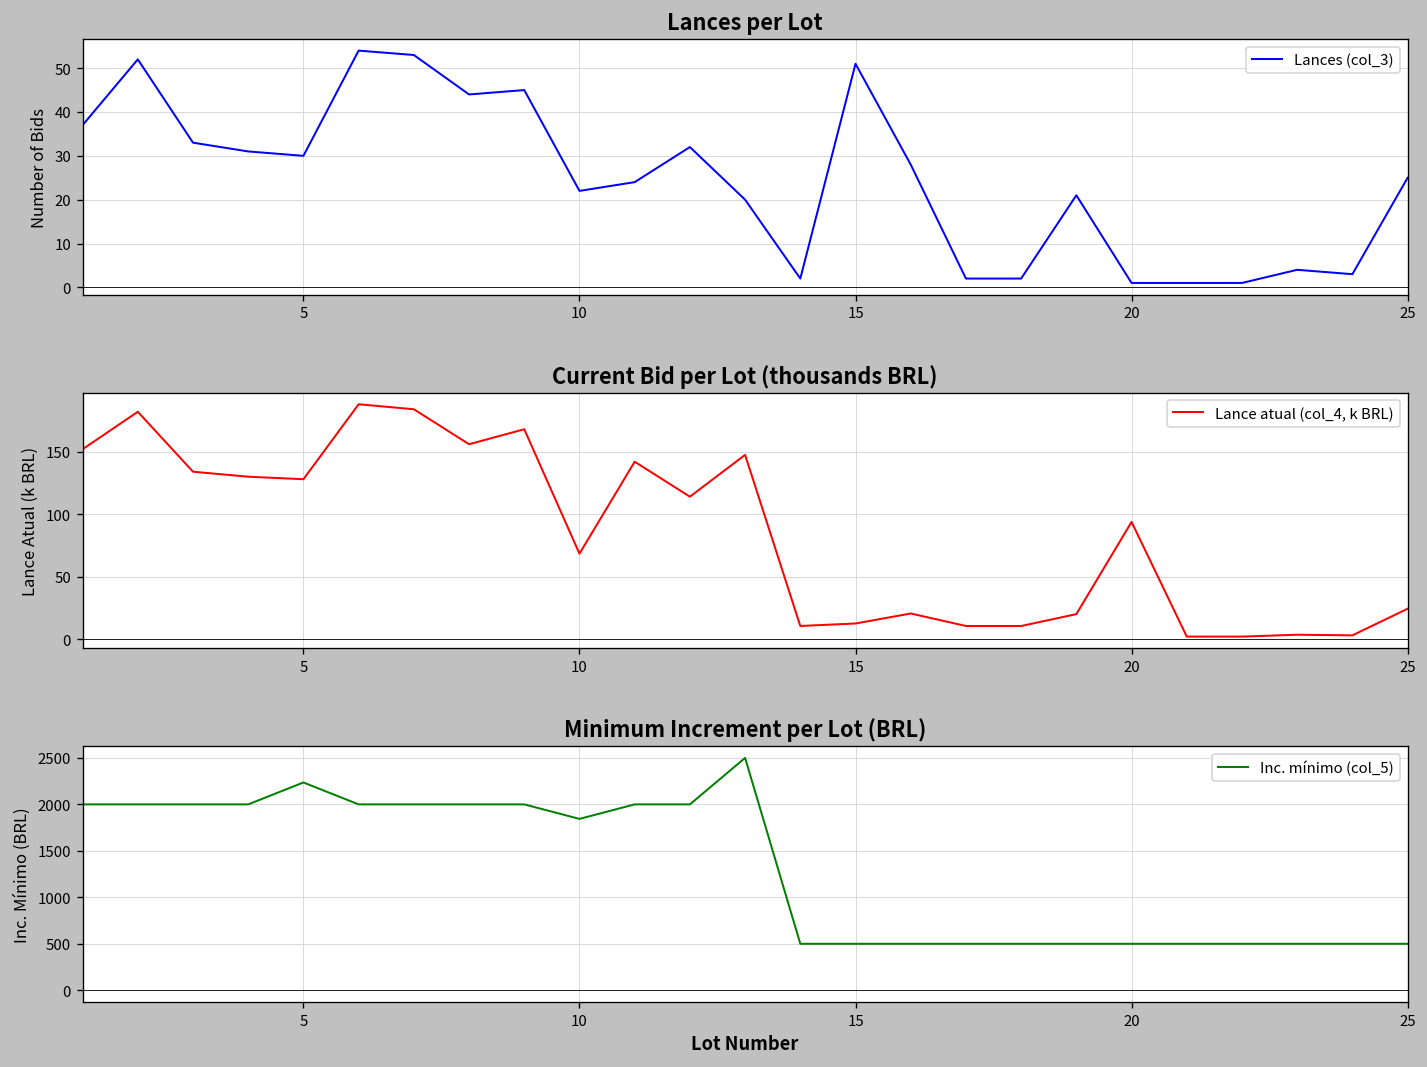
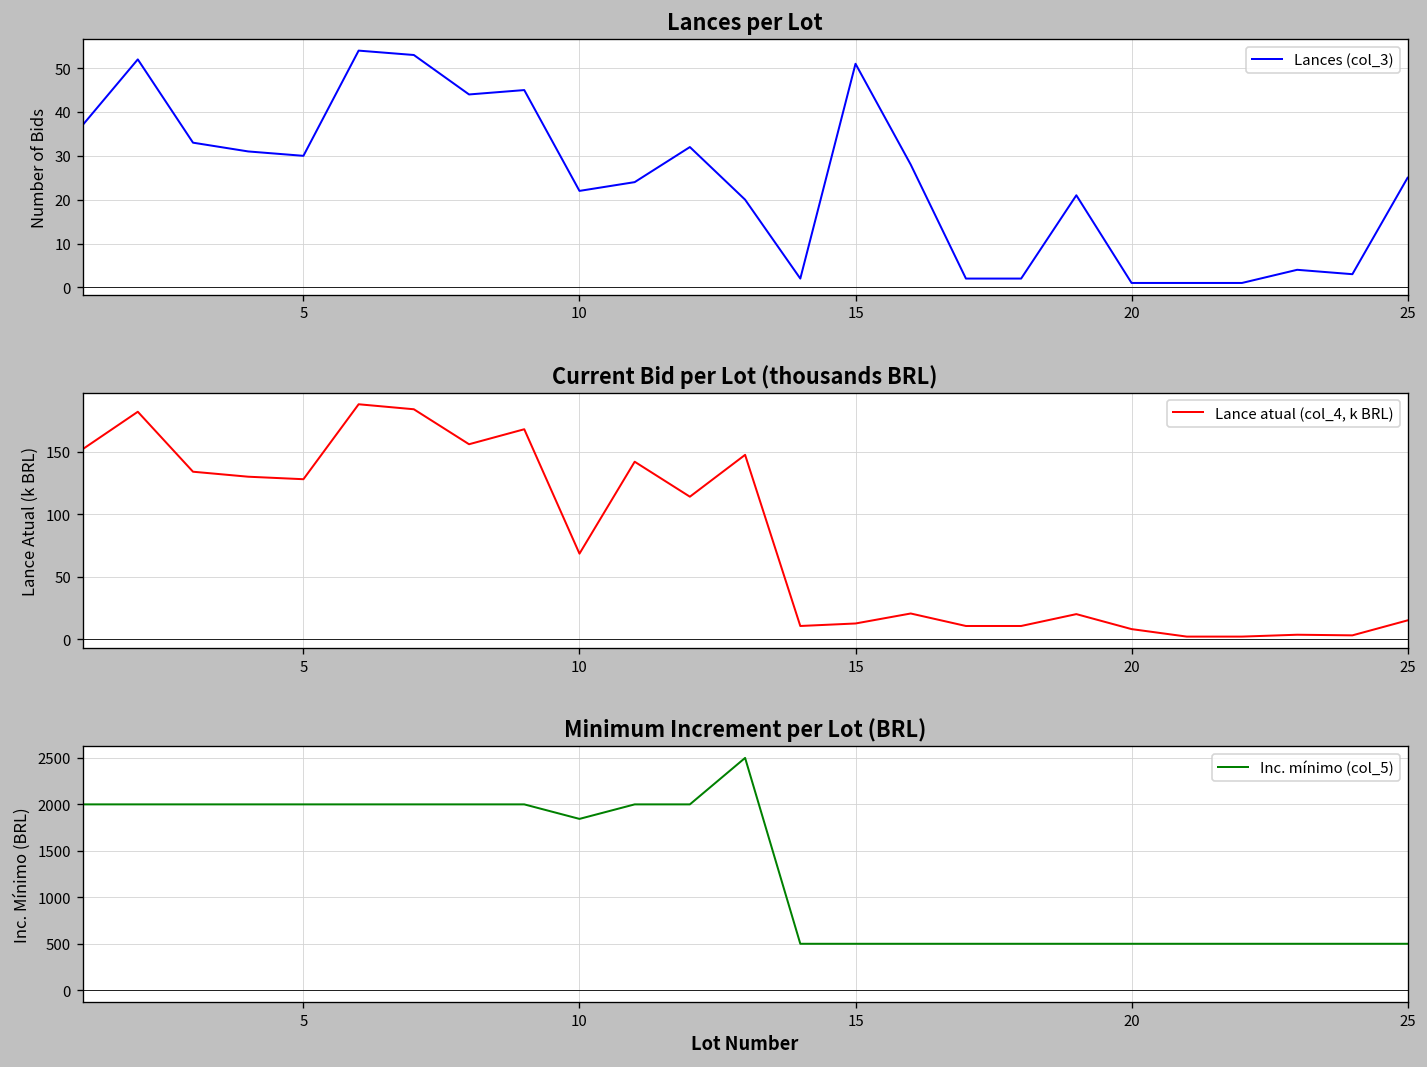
  {
    "Lances per Lot": {
      "5": 30,
      "10": 22,
      "15": 51,
      "20": 1,
      "25": 25
    },
    "Current Bid per Lot (thousands BRL)": {
      "5": 128,
      "10": 68,
      "15": 13,
-     "20": 94,
-     "25": 24
+     "20": 8,
+     "25": 15
    },
    "Minimum Increment per Lot (BRL)": {
-     "5": 2200,
+     "5": 2000,
      "10": 1800,
      "15": 500,
      "20": 500,
      "25": 500
    }
  }
